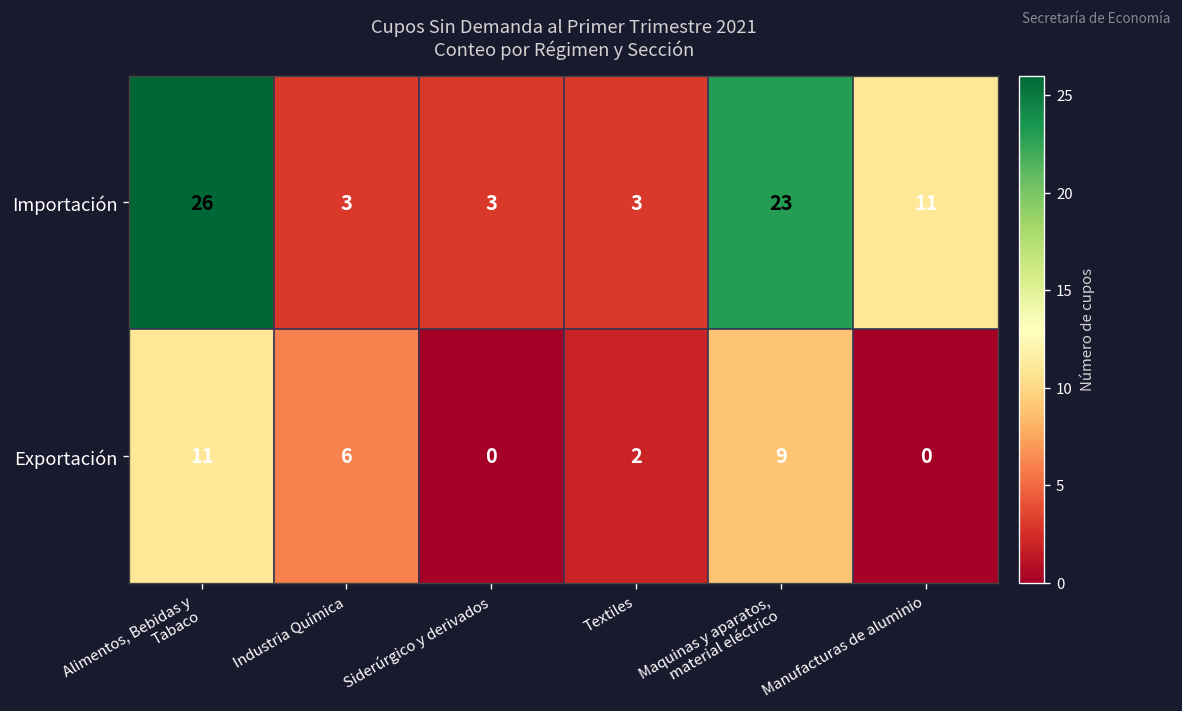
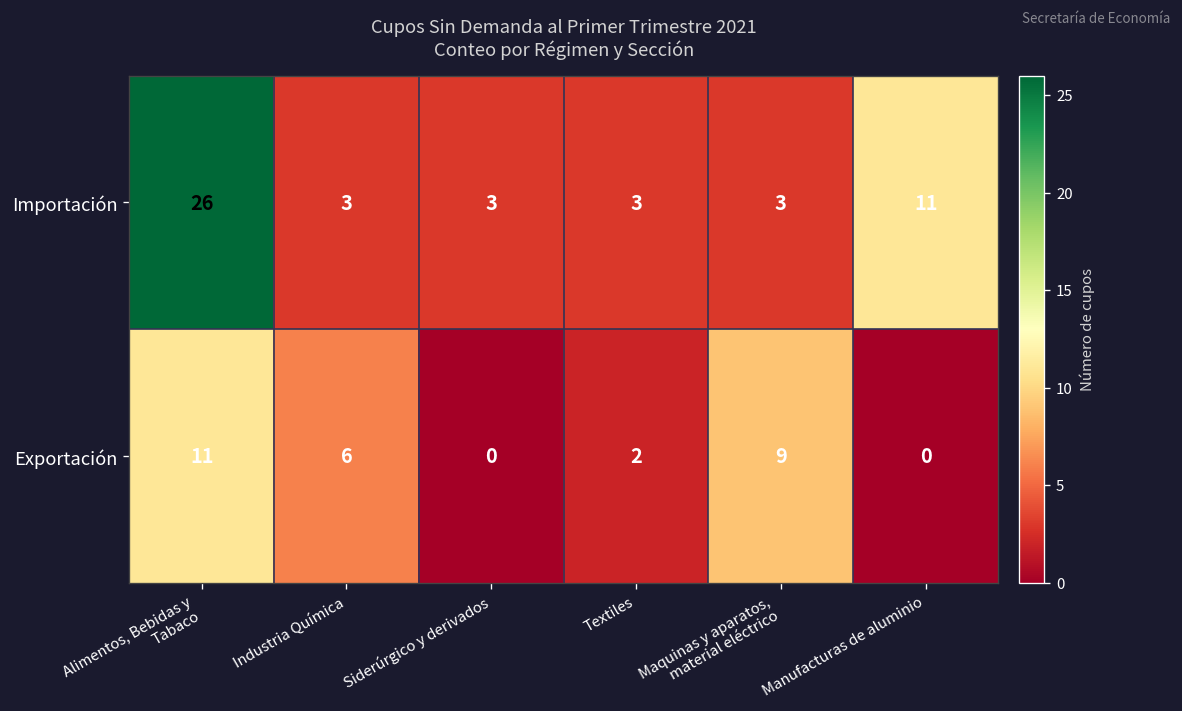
  {
    "Importación": {
      "Alimentos, Bebidas y Tabaco": 26,
      "Industria Química": 3,
      "Siderúrgico y derivados": 3,
      "Textiles": 3,
-     "Maquinas y aparatos, material eléctrico": 23,
+     "Maquinas y aparatos, material eléctrico": 3,
      "Manufacturas de aluminio": 11
    },
    "Exportación": {
      "Alimentos, Bebidas y Tabaco": 11,
      "Industria Química": 6,
      "Siderúrgico y derivados": 0,
      "Textiles": 2,
      "Maquinas y aparatos, material eléctrico": 9,
      "Manufacturas de aluminio": 0
    }
  }
